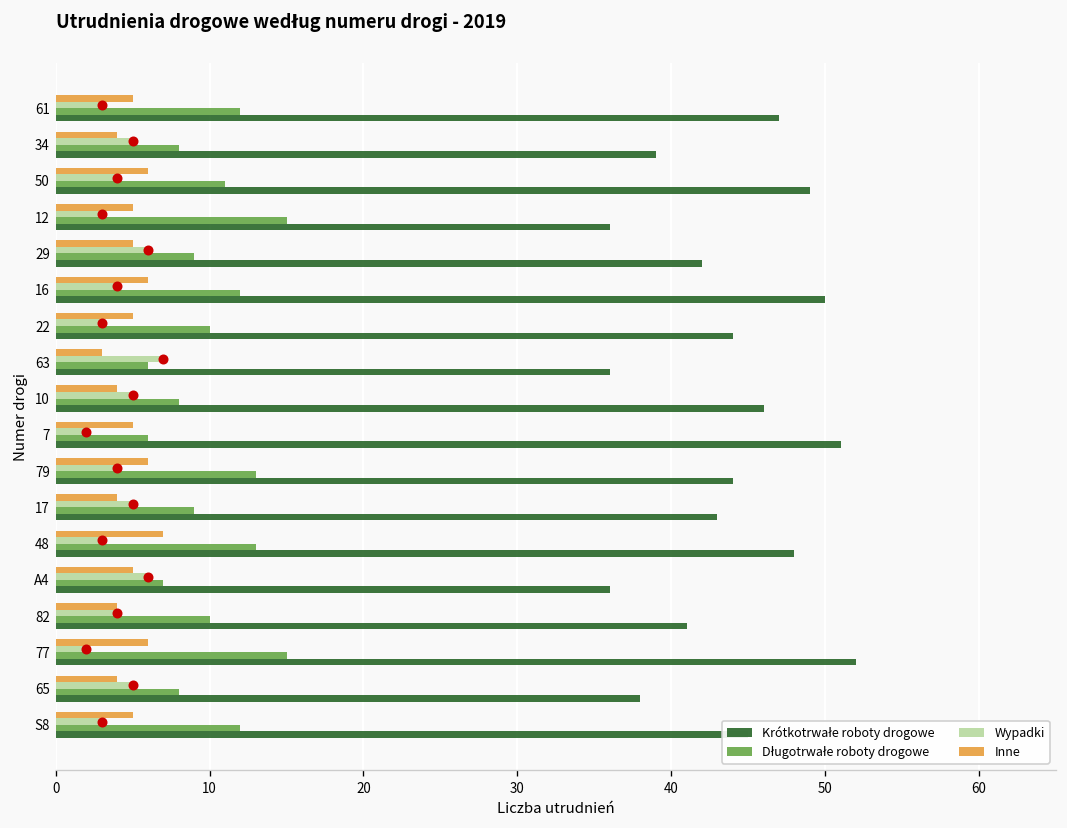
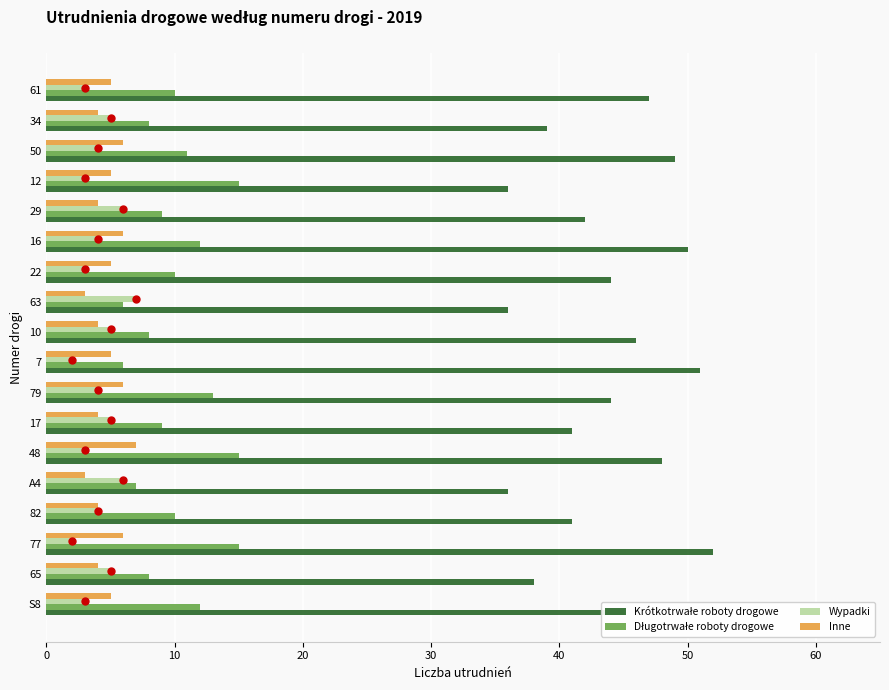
  {
    "Krótkotrwałe roboty drogowe": {
      "61": 47,
      "34": 39,
      "50": 49,
      "12": 36,
      "29": 42,
      "16": 50,
      "22": 44,
      "63": 36,
      "10": 46,
      "7": 51,
      "79": 44,
-     "17": 43,
+     "17": 41,
      "48": 48,
      "A4": 36,
      "82": 41,
      "77": 52,
      "65": 38
    },
    "Długotrwałe roboty drogowe": {
-     "61": 12,
+     "61": 10,
      "34": 8,
      "50": 11,
      "12": 15,
      "29": 9,
      "16": 12,
      "22": 10,
      "63": 6,
      "10": 8,
      "7": 6,
      "79": 13,
      "17": 9,
-     "48": 13,
+     "48": 15,
      "A4": 7,
      "82": 10,
      "77": 15,
      "65": 8,
      "S8": 12
    },
    "Wypadki": {
      "61": 3,
      "34": 5,
      "50": 4,
      "12": 3,
      "29": 6,
      "16": 4,
      "22": 3,
      "63": 7,
      "10": 5,
      "79": 4,
      "17": 5,
      "48": 3,
      "A4": 6,
      "82": 4,
      "77": 2,
      "65": 5,
      "S8": 3
    },
    "Inne": {
      "61": 5,
      "34": 4,
      "50": 6,
      "12": 5,
-     "29": 5,
+     "29": 4,
      "16": 6,
      "22": 5,
      "63": 3,
      "10": 4,
      "7": 5,
      "79": 6,
      "17": 4,
      "48": 7,
-     "A4": 5,
+     "A4": 3,
      "82": 4,
      "77": 6,
      "65": 4,
      "S8": 5
    }
  }
